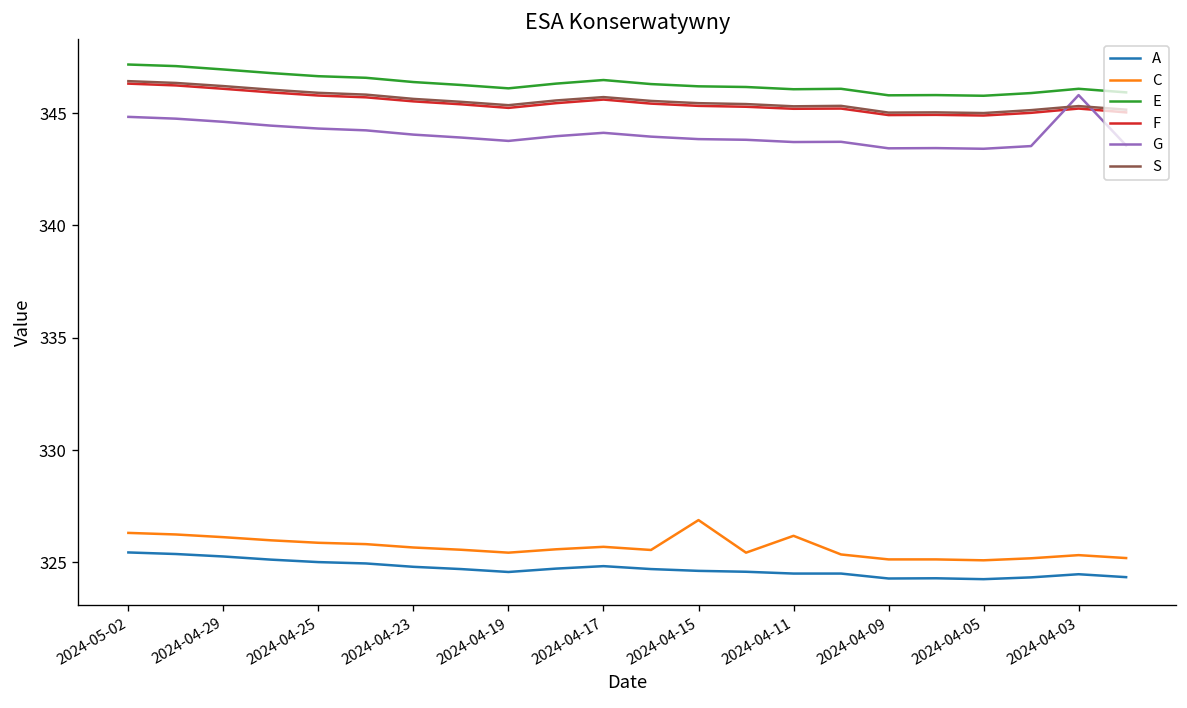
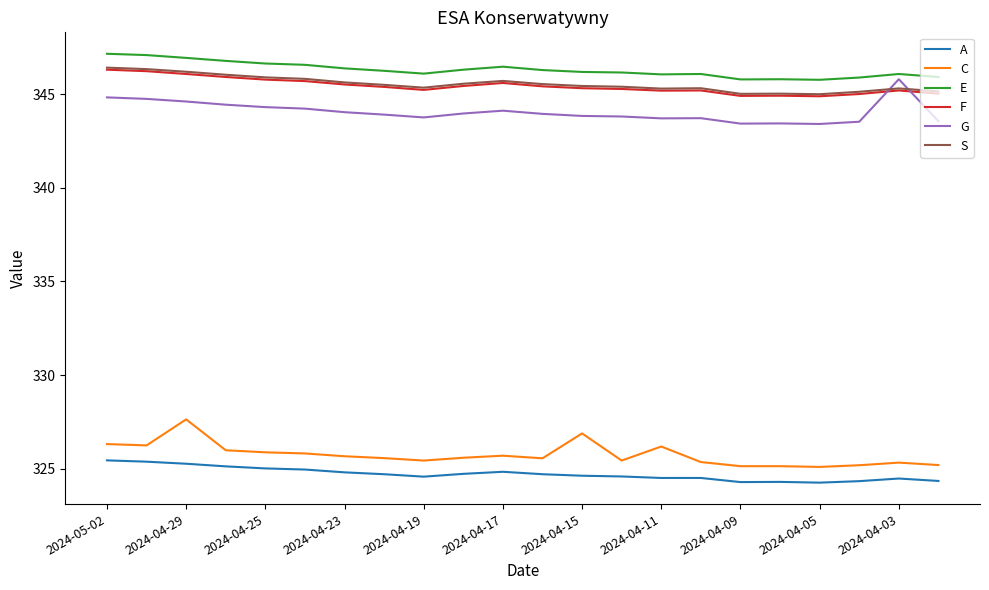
  {
    "A": {
      "2024-05-02": 325.4,
      "2024-04-29": 325.3,
      "2024-04-25": 325.0,
      "2024-04-23": 324.8,
      "2024-04-19": 324.6,
      "2024-04-17": 324.8,
      "2024-04-15": 324.6,
      "2024-04-11": 324.5,
      "2024-04-09": 324.3,
      "2024-04-05": 324.3,
      "2024-04-03": 324.5
    },
    "C": {
      "2024-05-02": 326.3,
-     "2024-04-29": 326.1,
+     "2024-04-29": 327.6,
      "2024-04-25": 325.9,
      "2024-04-23": 325.7,
      "2024-04-19": 325.4,
      "2024-04-17": 325.7,
      "2024-04-15": 326.9,
      "2024-04-11": 326.2,
      "2024-04-09": 325.1,
      "2024-04-05": 325.1,
      "2024-04-03": 325.3
    },
    "E": {
      "2024-05-02": 347.2,
      "2024-04-29": 346.9,
      "2024-04-25": 346.6,
      "2024-04-23": 346.4,
      "2024-04-19": 346.1,
      "2024-04-17": 346.5,
      "2024-04-15": 346.2,
      "2024-04-11": 346.1,
      "2024-04-09": 345.8,
      "2024-04-05": 345.8,
      "2024-04-03": 346.1
    },
    "G": {
      "2024-05-02": 344.8,
      "2024-04-29": 344.6,
      "2024-04-25": 344.3,
      "2024-04-23": 344.0,
      "2024-04-19": 343.8,
      "2024-04-17": 344.1,
      "2024-04-15": 343.8,
      "2024-04-11": 343.7,
      "2024-04-09": 343.4,
      "2024-04-05": 343.4,
      "2024-04-03": 345.8
    }
  }
